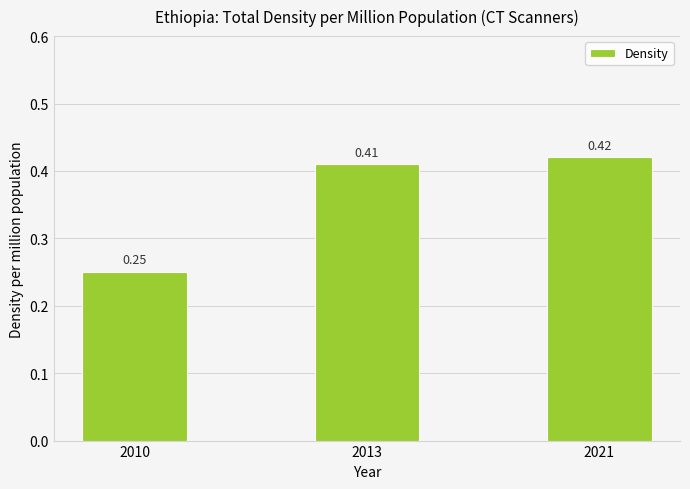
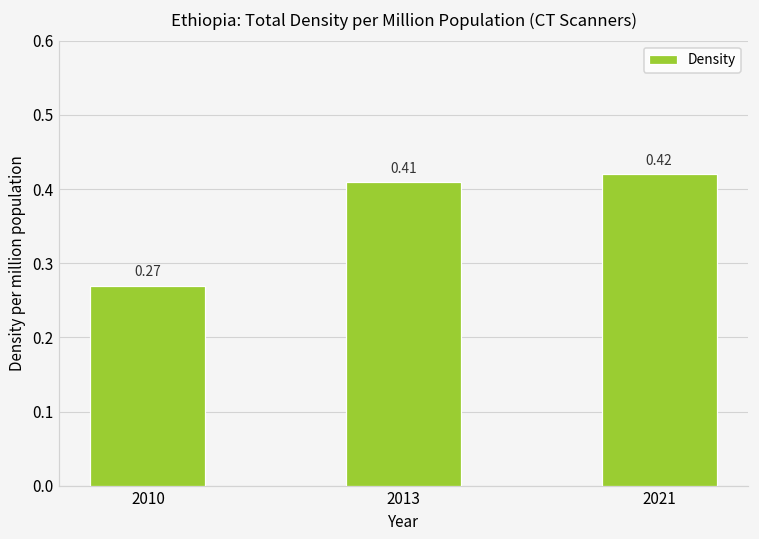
  {
-   "2010": 0.25,
+   "2010": 0.27,
    "2013": 0.41,
    "2021": 0.42
  }
